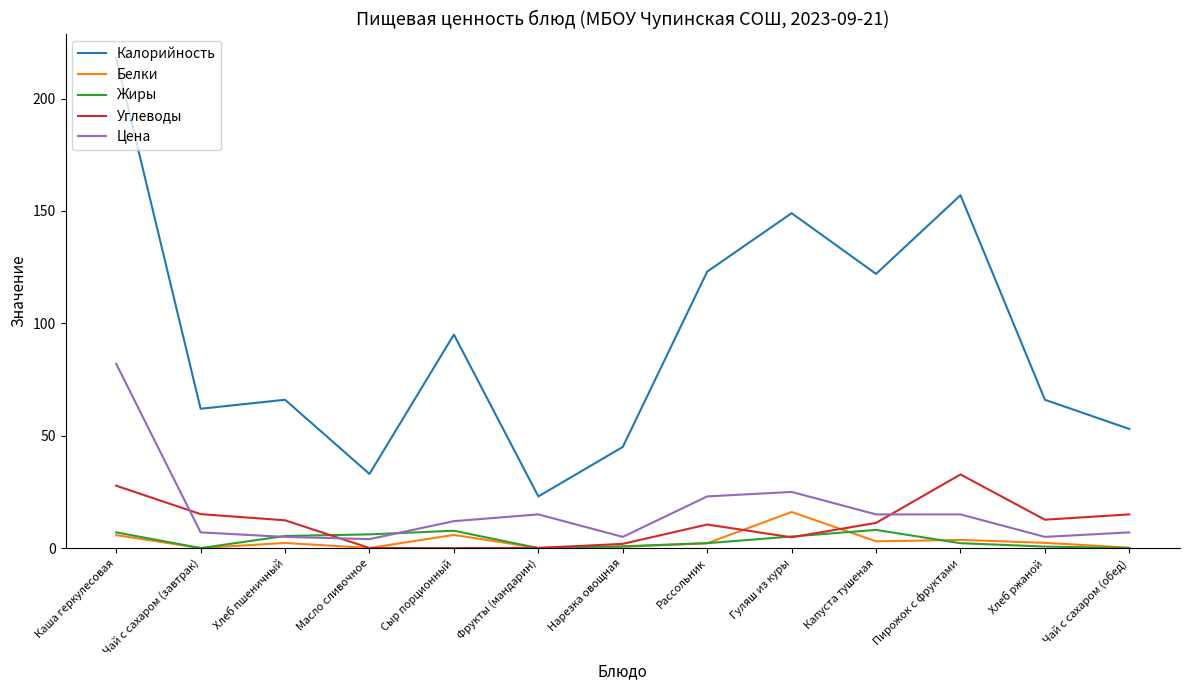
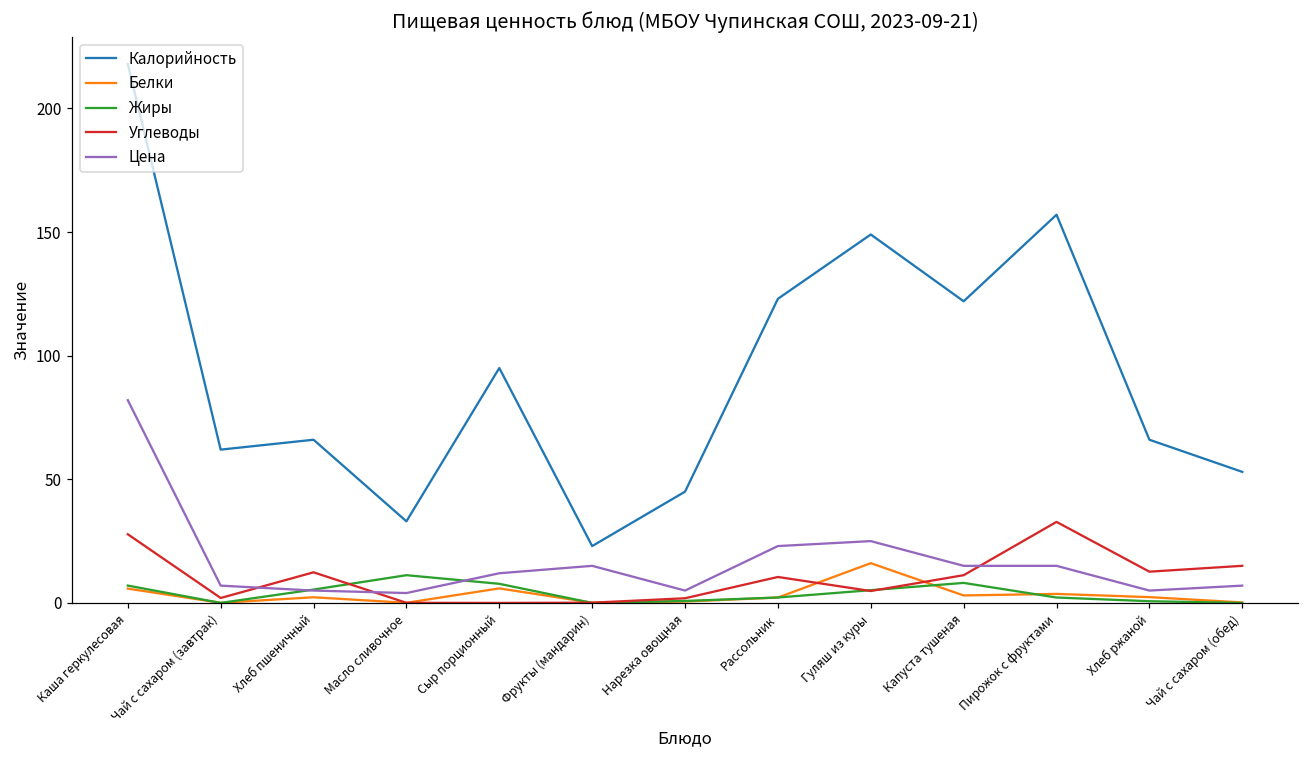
  {
    "Калорийность": {
      "Чай с сахаром (завтрак)": 62,
      "Хлеб пшеничный": 66,
      "Масло сливочное": 33,
      "Сыр порционный": 95,
      "Фрукты (мандарин)": 23,
      "Нарезка овощная": 45,
      "Рассольник": 123,
      "Гуляш из куры": 149,
      "Капуста тушеная": 122,
      "Пирожок с фруктами": 157,
      "Хлеб ржаной": 66,
      "Чай с сахаром (обед)": 53
    },
    "Белки": {
      "Каша геркулесовая": 6,
      "Хлеб пшеничный": 2,
      "Сыр порционный": 6,
      "Гуляш из куры": 16,
      "Капуста тушеная": 3,
      "Пирожок с фруктами": 4,
      "Хлеб ржаной": 2
    },
    "Жиры": {
      "Каша геркулесовая": 7,
-     "Масло сливочное": 6,
+     "Масло сливочное": 11,
      "Сыр порционный": 8,
      "Капуста тушеная": 8,
      "Пирожок с фруктами": 2,
      "Хлеб ржаной": 1
    },
    "Углеводы": {
      "Каша геркулесовая": 28,
-     "Чай с сахаром (завтрак)": 15,
+     "Чай с сахаром (завтрак)": 2,
      "Хлеб пшеничный": 12,
      "Сыр порционный": 0,
      "Рассольник": 11,
      "Капуста тушеная": 11,
      "Пирожок с фруктами": 33,
      "Хлеб ржаной": 13,
      "Чай с сахаром (обед)": 15
    },
    "Цена": {
      "Каша геркулесовая": 82,
      "Чай с сахаром (завтрак)": 7,
      "Масло сливочное": 4,
      "Сыр порционный": 12,
      "Фрукты (мандарин)": 15,
      "Нарезка овощная": 5,
      "Рассольник": 23,
      "Гуляш из куры": 25,
      "Капуста тушеная": 15,
      "Пирожок с фруктами": 15,
      "Хлеб ржаной": 5,
      "Чай с сахаром (обед)": 7
    }
  }
